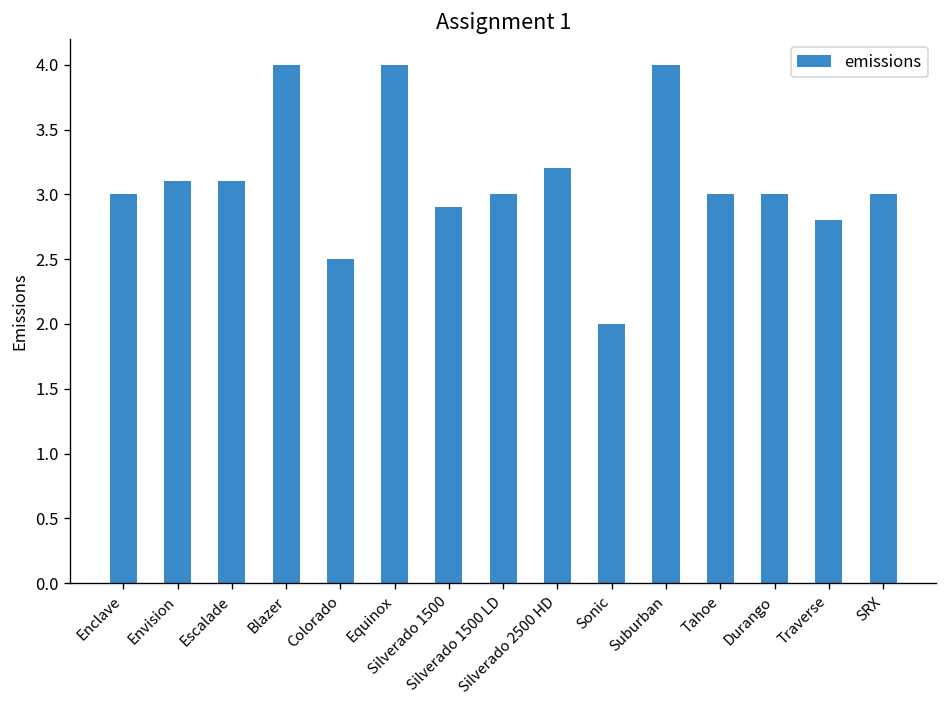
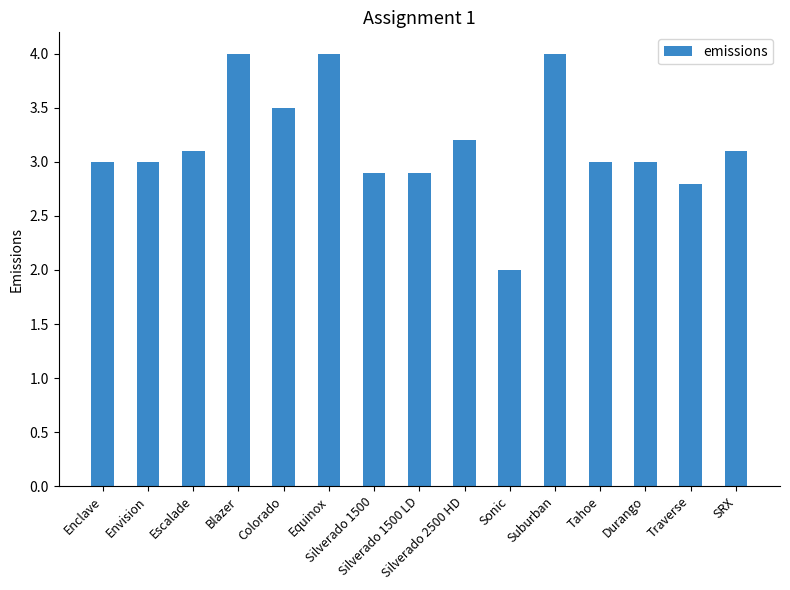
  {
    "Enclave": 3.0,
-   "Envision": 3.1,
+   "Envision": 3.0,
    "Escalade": 3.1,
    "Blazer": 4.0,
-   "Colorado": 2.5,
+   "Colorado": 3.5,
    "Equinox": 4.0,
    "Silverado 1500": 2.9,
-   "Silverado 1500 LD": 3.0,
+   "Silverado 1500 LD": 2.9,
    "Silverado 2500 HD": 3.2,
    "Sonic": 2.0,
    "Suburban": 4.0,
    "Tahoe": 3.0,
    "Durango": 3.0,
    "Traverse": 2.8,
-   "SRX": 3.0
+   "SRX": 3.1
  }
